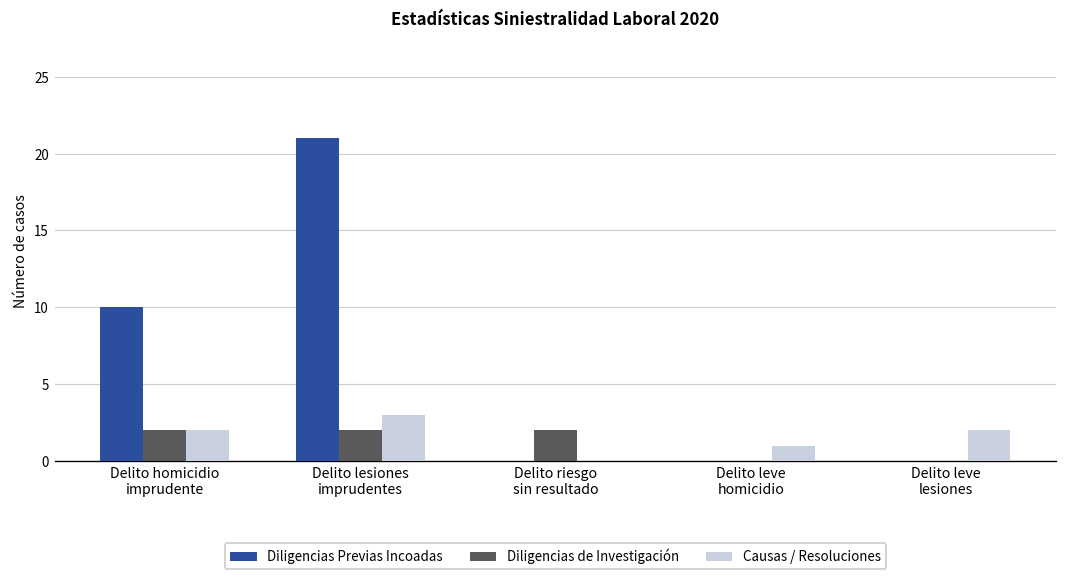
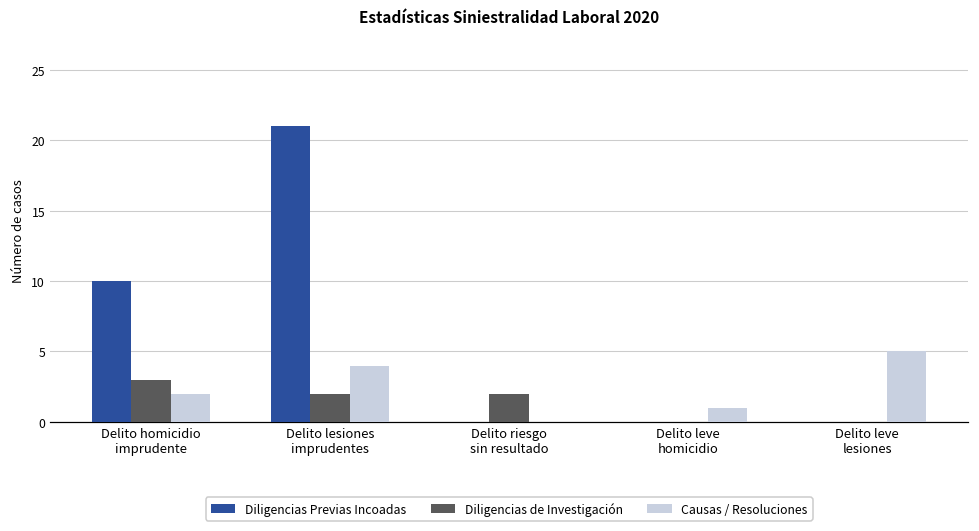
  {
    "Diligencias Previas Incoadas": {
      "Delito homicidio imprudente": 10,
      "Delito lesiones imprudentes": 21,
      "Delito riesgo sin resultado": 0,
      "Delito leve homicidio": 0,
      "Delito leve lesiones": 0
    },
    "Diligencias de Investigación": {
-     "Delito homicidio imprudente": 2,
+     "Delito homicidio imprudente": 3,
      "Delito lesiones imprudentes": 2,
      "Delito riesgo sin resultado": 2,
      "Delito leve homicidio": 0,
      "Delito leve lesiones": 0
    },
    "Causas / Resoluciones": {
      "Delito homicidio imprudente": 2,
-     "Delito lesiones imprudentes": 3,
+     "Delito lesiones imprudentes": 4,
      "Delito riesgo sin resultado": 0,
      "Delito leve homicidio": 1,
-     "Delito leve lesiones": 2
+     "Delito leve lesiones": 5
    }
  }
